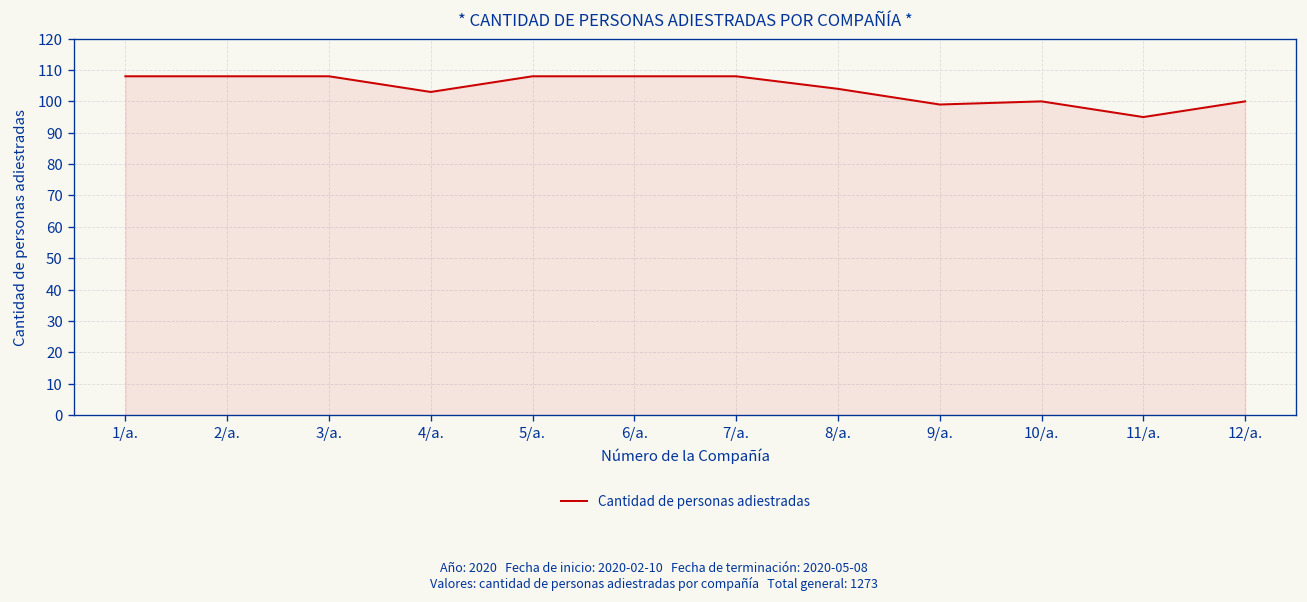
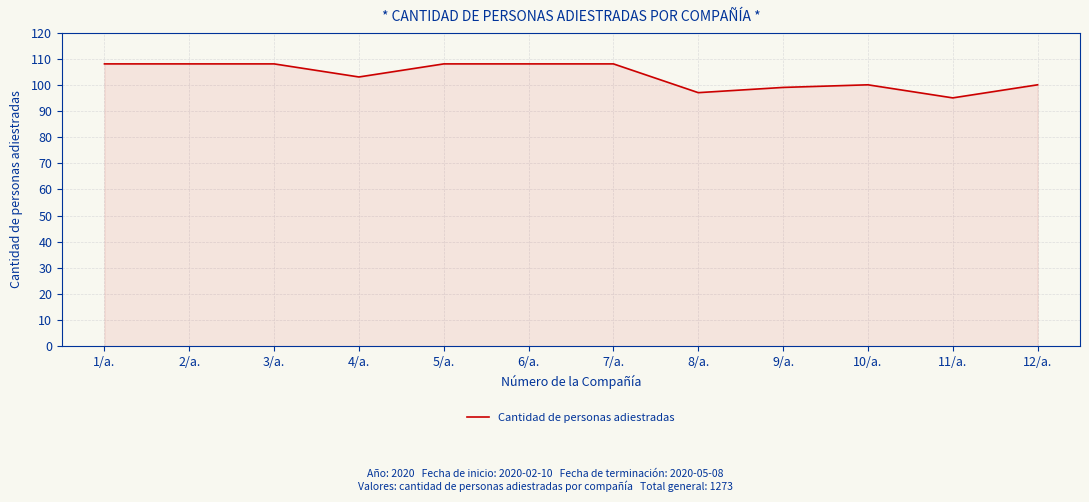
  {
    "1/a.": 108,
    "2/a.": 108,
    "3/a.": 108,
    "4/a.": 103,
    "5/a.": 108,
    "6/a.": 108,
    "7/a.": 108,
-   "8/a.": 104,
+   "8/a.": 97,
    "9/a.": 99,
    "10/a.": 100,
    "11/a.": 95,
    "12/a.": 100
  }
